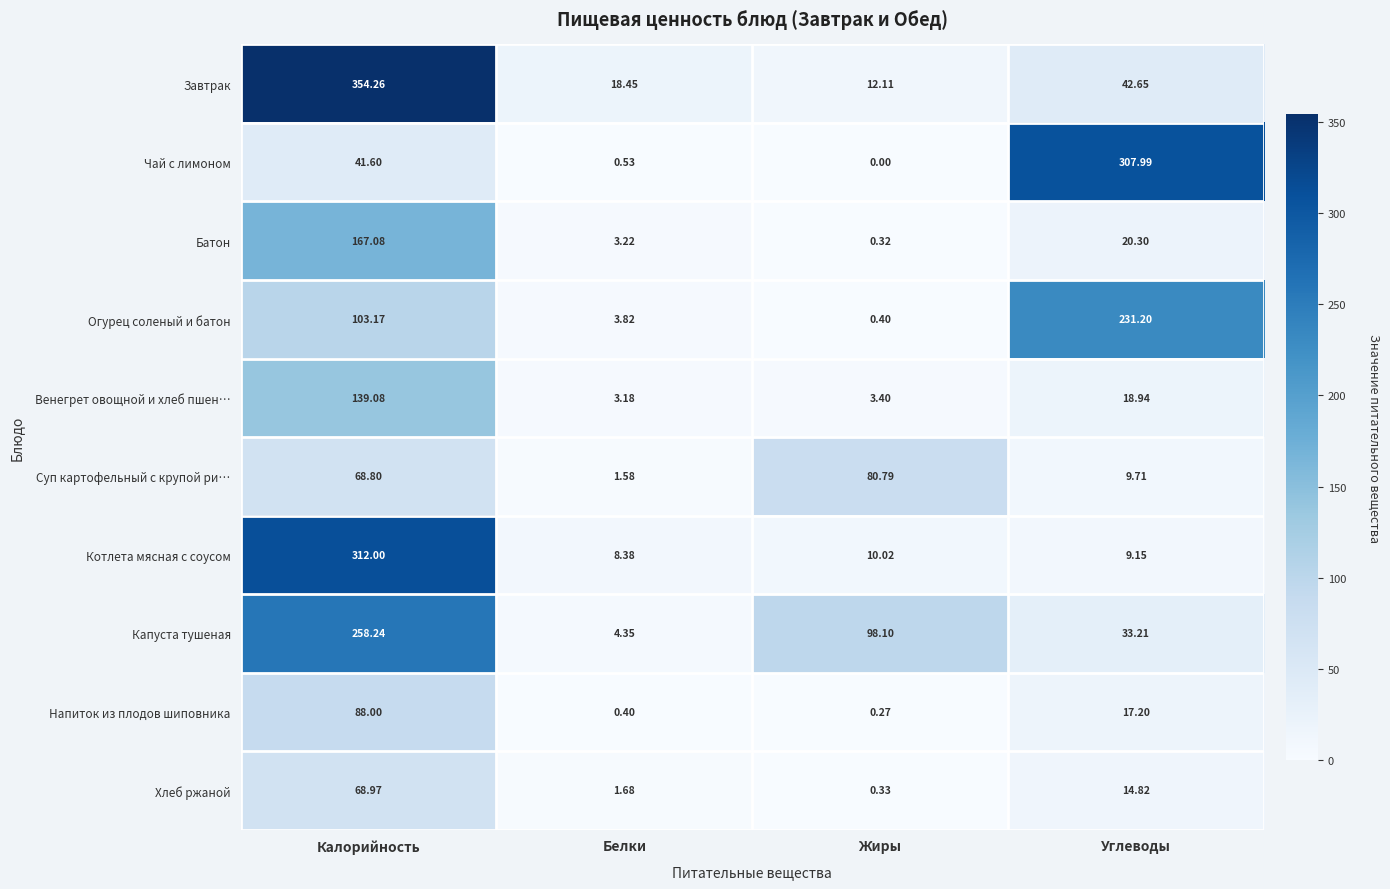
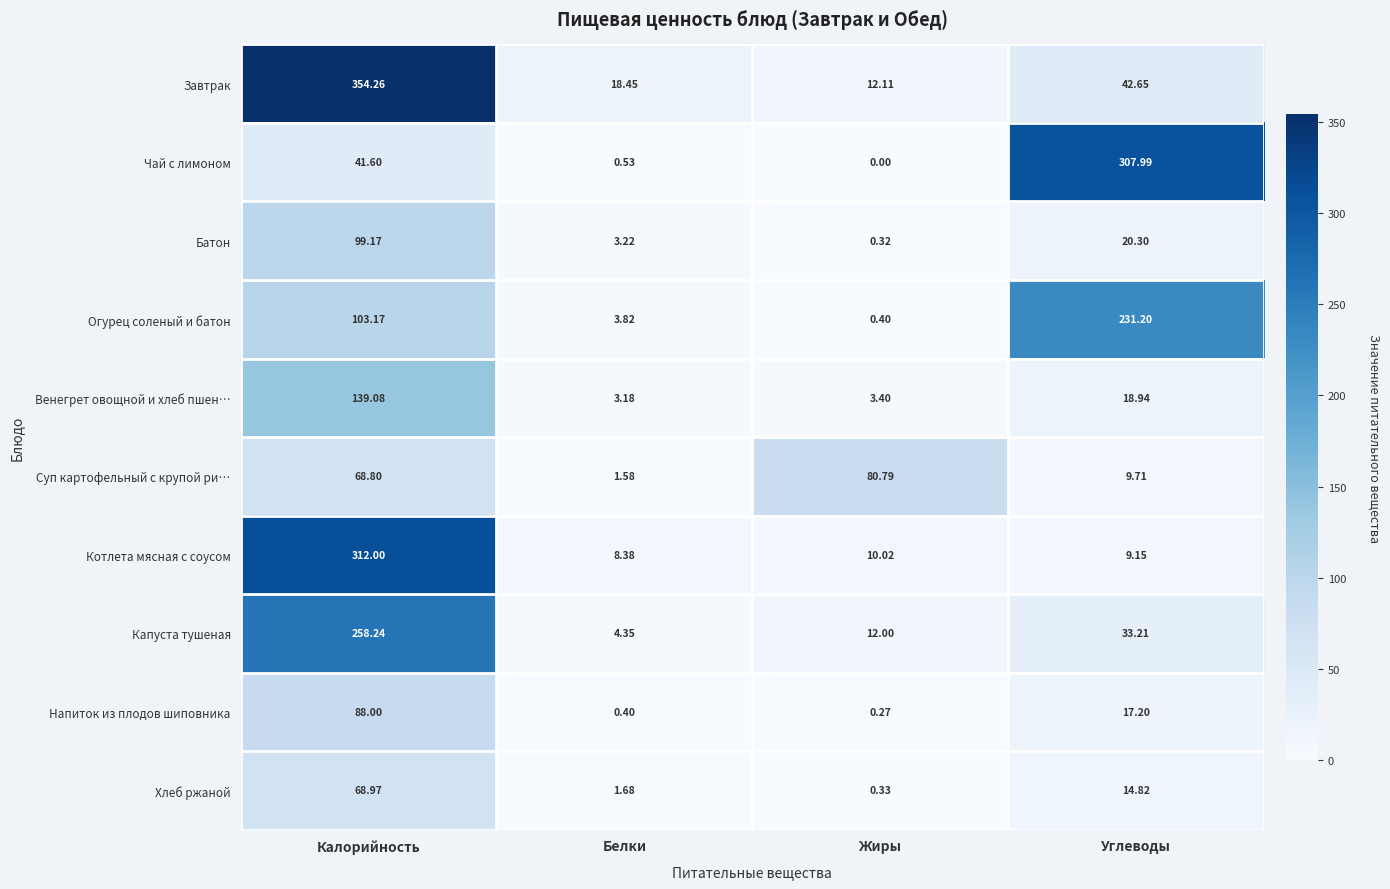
  {
    "Завтрак": {
      "Калорийность": 354.26,
      "Белки": 18.45,
      "Жиры": 12.11,
      "Углеводы": 42.65
    },
    "Чай с лимоном": {
      "Калорийность": 41.60,
      "Белки": 0.53,
      "Жиры": 0.00,
      "Углеводы": 307.99
    },
    "Батон": {
-     "Калорийность": 167.08,
+     "Калорийность": 99.17,
      "Белки": 3.22,
      "Жиры": 0.32,
      "Углеводы": 20.30
    },
    "Огурец соленый и батон": {
      "Калорийность": 103.17,
      "Белки": 3.82,
      "Жиры": 0.40,
      "Углеводы": 231.20
    },
    "Венегрет овощной и хлеб пшен…": {
      "Калорийность": 139.08,
      "Белки": 3.18,
      "Жиры": 3.40,
      "Углеводы": 18.94
    },
    "Суп картофельный с крупой ри…": {
      "Калорийность": 68.80,
      "Белки": 1.58,
      "Жиры": 80.79,
      "Углеводы": 9.71
    },
    "Котлета мясная с соусом": {
      "Калорийность": 312.00,
      "Белки": 8.38,
      "Жиры": 10.02,
      "Углеводы": 9.15
    },
    "Капуста тушеная": {
      "Калорийность": 258.24,
      "Белки": 4.35,
-     "Жиры": 98.10,
+     "Жиры": 12.00,
      "Углеводы": 33.21
    },
    "Напиток из плодов шиповника": {
      "Калорийность": 88.00,
      "Белки": 0.40,
      "Жиры": 0.27,
      "Углеводы": 17.20
    },
    "Хлеб ржаной": {
      "Калорийность": 68.97,
      "Белки": 1.68,
      "Жиры": 0.33,
      "Углеводы": 14.82
    }
  }
